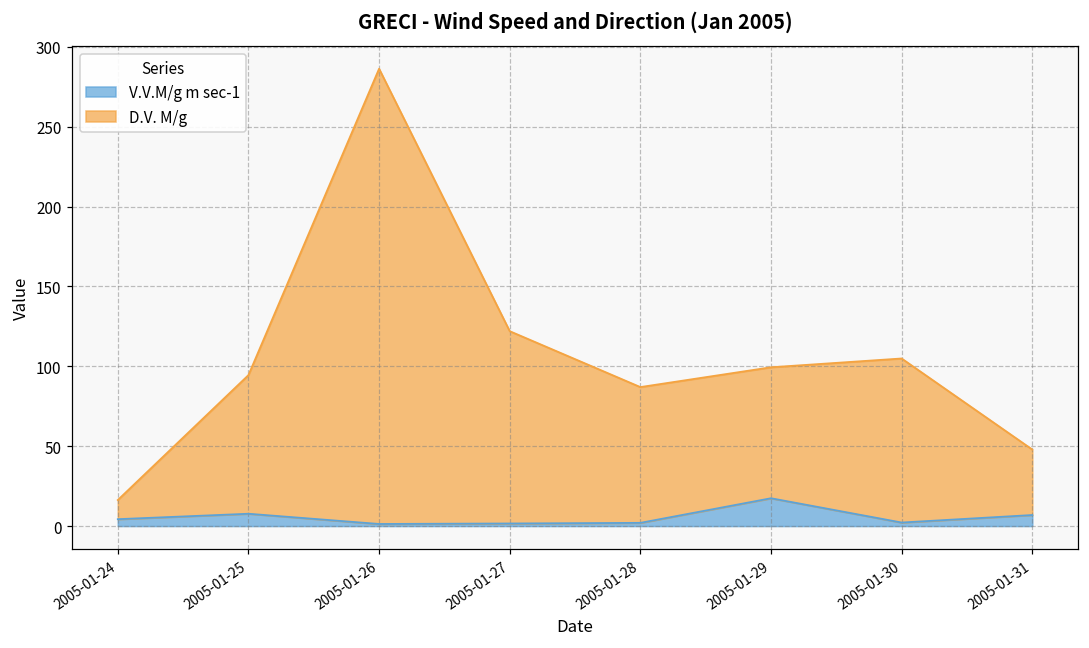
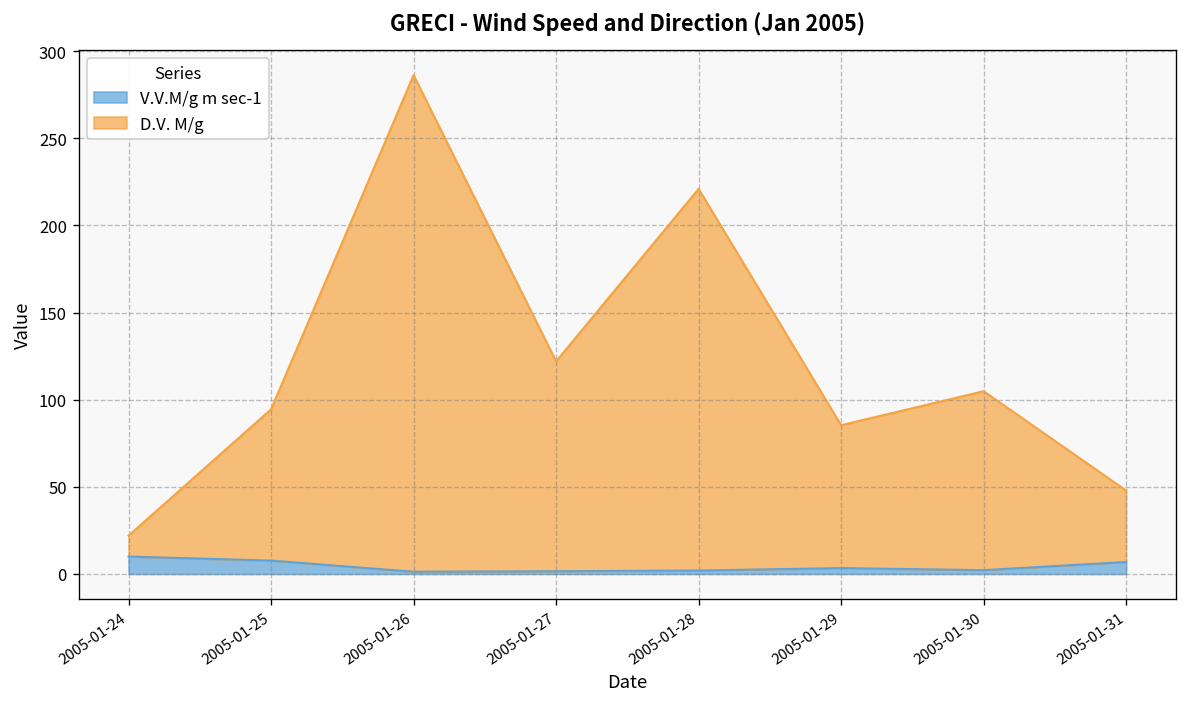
  {
    "V.V.M/g m sec-1": {
-     "2005-01-24": 4,
+     "2005-01-24": 10,
      "2005-01-25": 8,
      "2005-01-26": 1,
      "2005-01-27": 2,
      "2005-01-28": 2,
-     "2005-01-29": 17,
+     "2005-01-29": 3,
      "2005-01-30": 2,
      "2005-01-31": 7
    },
    "D.V. M/g": {
      "2005-01-24": 12,
      "2005-01-25": 87,
      "2005-01-26": 285,
      "2005-01-27": 120,
-     "2005-01-28": 85,
+     "2005-01-28": 219,
      "2005-01-29": 82,
      "2005-01-30": 103,
      "2005-01-31": 41
    }
  }
